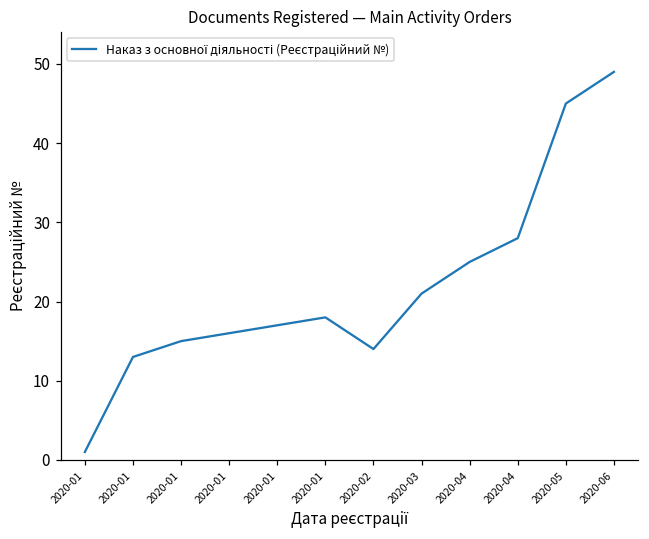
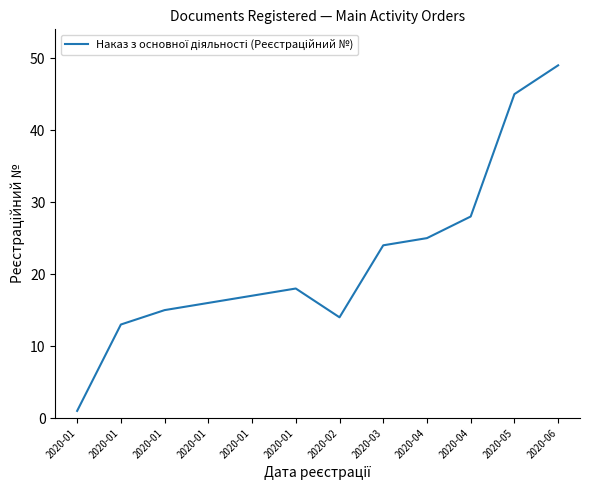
  {
    "2020-02": 14,
-   "2020-03": 21,
+   "2020-03": 24,
    "2020-05": 45,
    "2020-06": 49
  }
